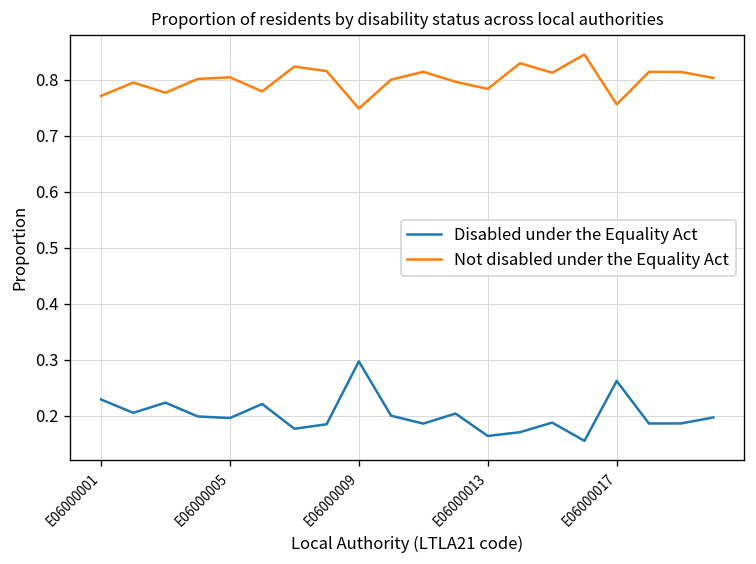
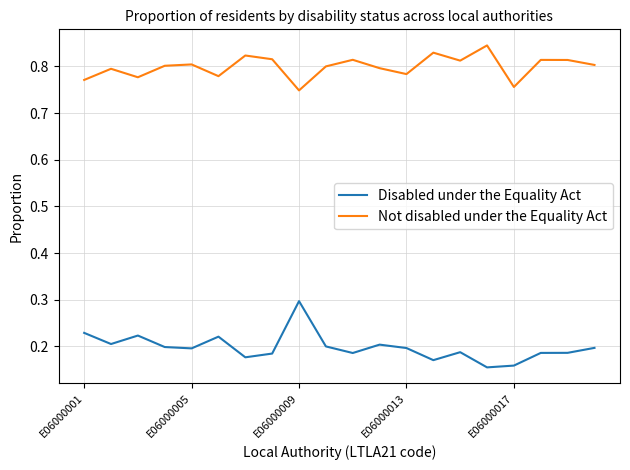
  {
    "Disabled under the Equality Act": {
      "E06000001": 0.23,
      "E06000005": 0.20,
      "E06000009": 0.30,
-     "E06000013": 0.16,
-     "E06000017": 0.26
+     "E06000013": 0.20,
+     "E06000017": 0.16
    },
    "Not disabled under the Equality Act": {
      "E06000001": 0.77,
      "E06000005": 0.80,
      "E06000009": 0.75,
      "E06000013": 0.78,
      "E06000017": 0.76
    }
  }
